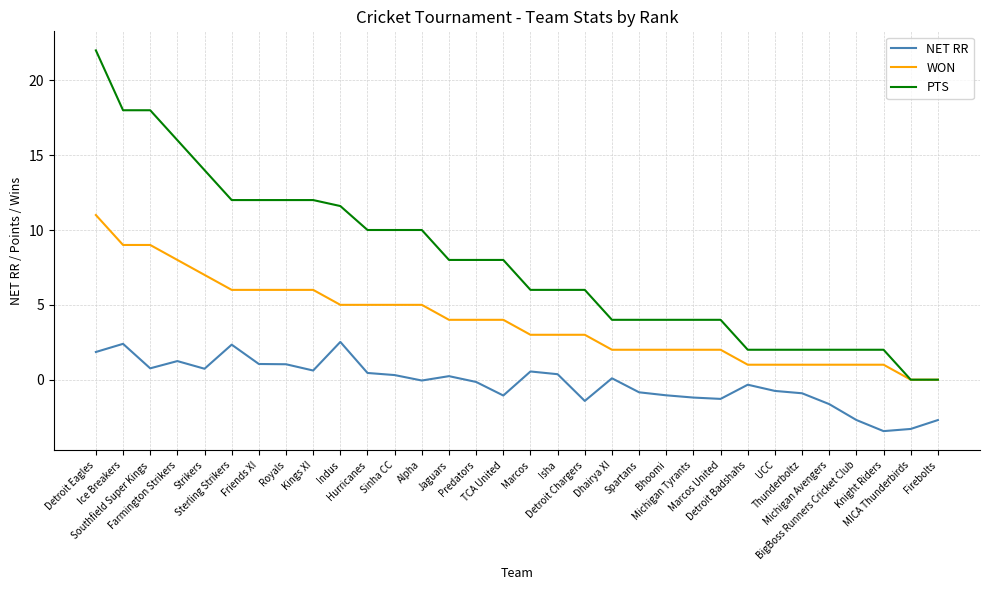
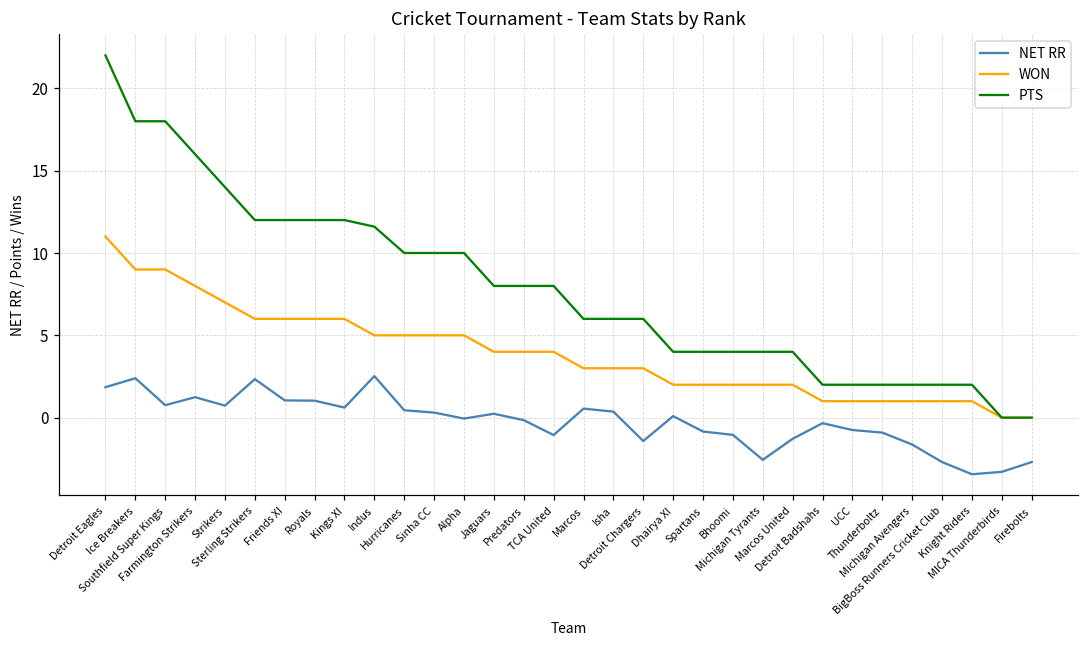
  {
    "NET RR": {
      "Detroit Eagles": 1.9,
      "Ice Breakers": 2.4,
      "Southfield Super Kings": 0.8,
      "Farmington Strikers": 1.2,
      "Strikers": 0.7,
      "Sterling Strikers": 2.3,
      "Friends XI": 1.0,
      "Royals": 1.0,
      "Kings XI": 0.6,
      "Indus": 2.5,
      "Hurricanes": 0.4,
      "Sinha CC": 0.3,
      "Alpha": -0.1,
      "Jaguars": 0.2,
      "Predators": -0.2,
      "TCA United": -1.1,
      "Marcos": 0.5,
      "Isha": 0.4,
      "Detroit Chargers": -1.4,
      "Dhairya XI": 0.1,
      "Spartans": -0.8,
      "Bhoomi": -1.0,
-     "Michigan Tyrants": -1.2,
+     "Michigan Tyrants": -2.6,
      "Marcos United": -1.3,
      "Detroit Badshahs": -0.3,
      "UCC": -0.8,
      "Thunderboltz": -0.9,
      "Michigan Avengers": -1.6,
      "BigBoss Runners Cricket Club": -2.7,
      "Knight Riders": -3.4,
      "MICA Thunderbirds": -3.3,
      "Firebolts": -2.7
    },
    "WON": {
      "Detroit Eagles": 11.0,
      "Ice Breakers": 9.0,
      "Southfield Super Kings": 9.0,
      "Farmington Strikers": 8.0,
      "Strikers": 7.0,
      "Sterling Strikers": 6.0,
      "Friends XI": 6.0,
      "Royals": 6.0,
      "Kings XI": 6.0,
      "Indus": 5.0,
      "Hurricanes": 5.0,
      "Sinha CC": 5.0,
      "Alpha": 5.0,
      "Jaguars": 4.0,
      "Predators": 4.0,
      "TCA United": 4.0,
      "Marcos": 3.0,
      "Isha": 3.0,
      "Detroit Chargers": 3.0,
      "Dhairya XI": 2.0,
      "Spartans": 2.0,
      "Bhoomi": 2.0,
      "Michigan Tyrants": 2.0,
      "Marcos United": 2.0,
      "Detroit Badshahs": 1.0,
      "UCC": 1.0,
      "Thunderboltz": 1.0,
      "Michigan Avengers": 1.0,
      "BigBoss Runners Cricket Club": 1.0,
      "Knight Riders": 1.0
    },
    "PTS": {
      "Detroit Eagles": 22.0,
      "Ice Breakers": 18.0,
      "Southfield Super Kings": 18.0,
      "Farmington Strikers": 16.0,
      "Strikers": 14.0,
      "Sterling Strikers": 12.0,
      "Friends XI": 12.0,
      "Royals": 12.0,
      "Kings XI": 12.0,
      "Indus": 11.6,
      "Hurricanes": 10.0,
      "Sinha CC": 10.0,
      "Alpha": 10.0,
      "Jaguars": 8.0,
      "Predators": 8.0,
      "TCA United": 8.0,
      "Marcos": 6.0,
      "Isha": 6.0,
      "Detroit Chargers": 6.0,
      "Dhairya XI": 4.0,
      "Spartans": 4.0,
      "Bhoomi": 4.0,
      "Michigan Tyrants": 4.0,
      "Marcos United": 4.0,
      "Detroit Badshahs": 2.0,
      "UCC": 2.0,
      "Thunderboltz": 2.0,
      "Michigan Avengers": 2.0,
      "BigBoss Runners Cricket Club": 2.0,
      "Knight Riders": 2.0
    }
  }
